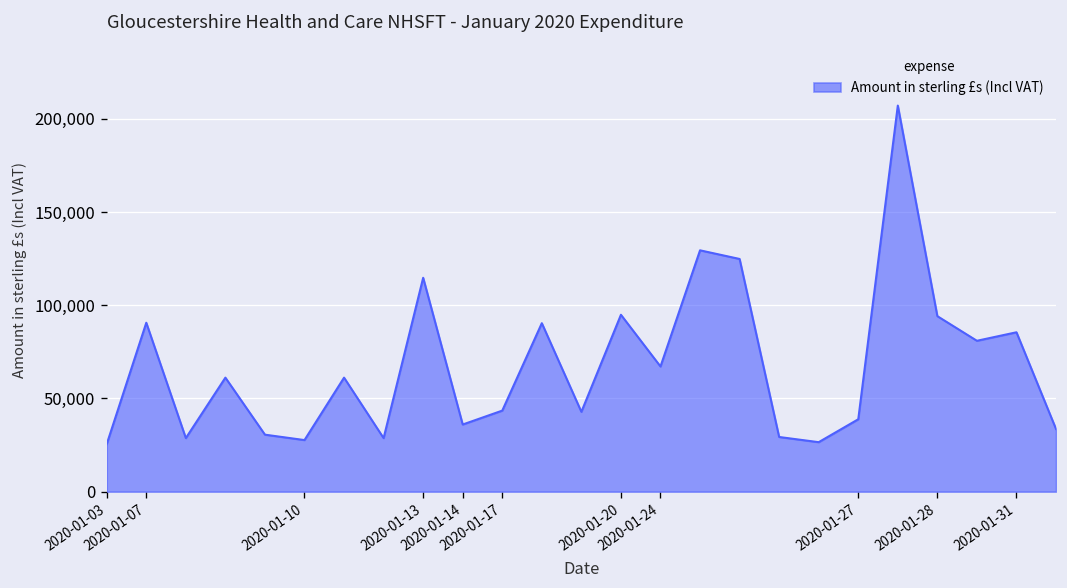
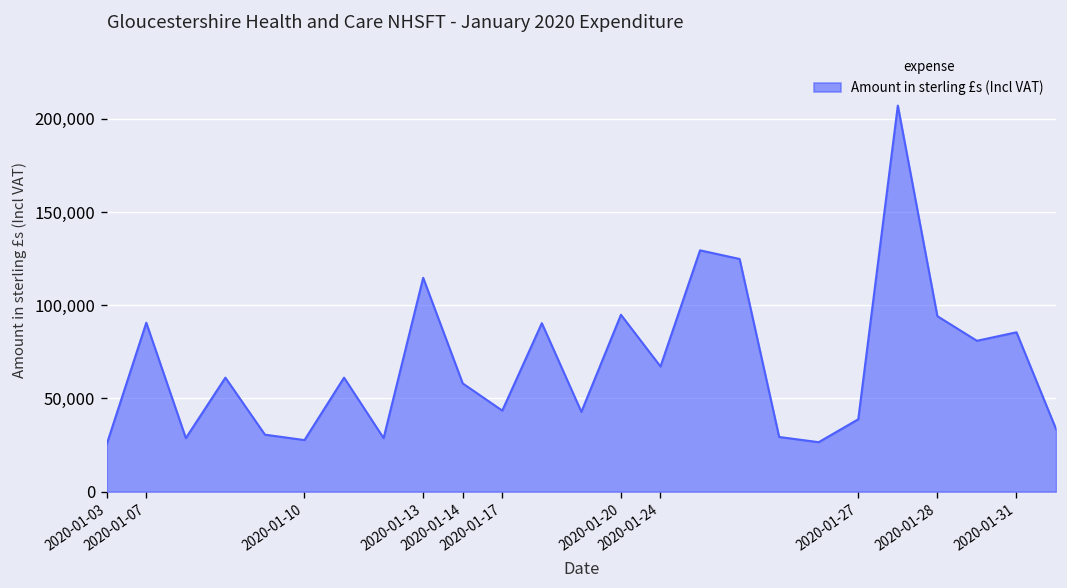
  {
    "2020-01-03": "25,000",
    "2020-01-13": "115,000",
-   "2020-01-14": "36,000",
+   "2020-01-14": "58,000",
    "2020-01-20": "95,000"
  }
